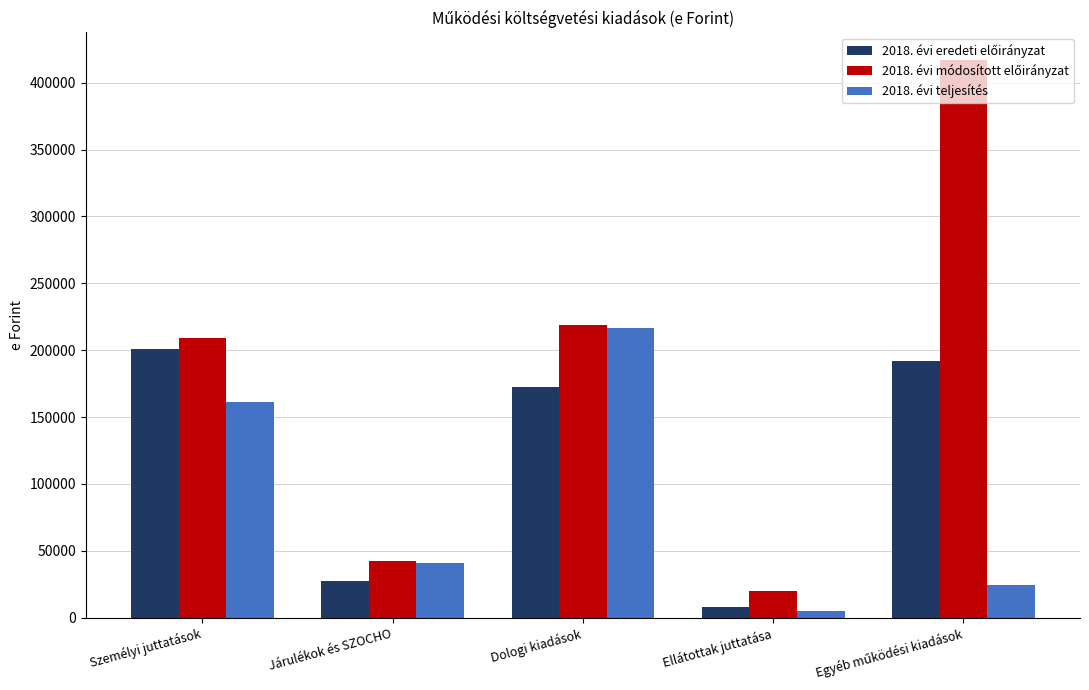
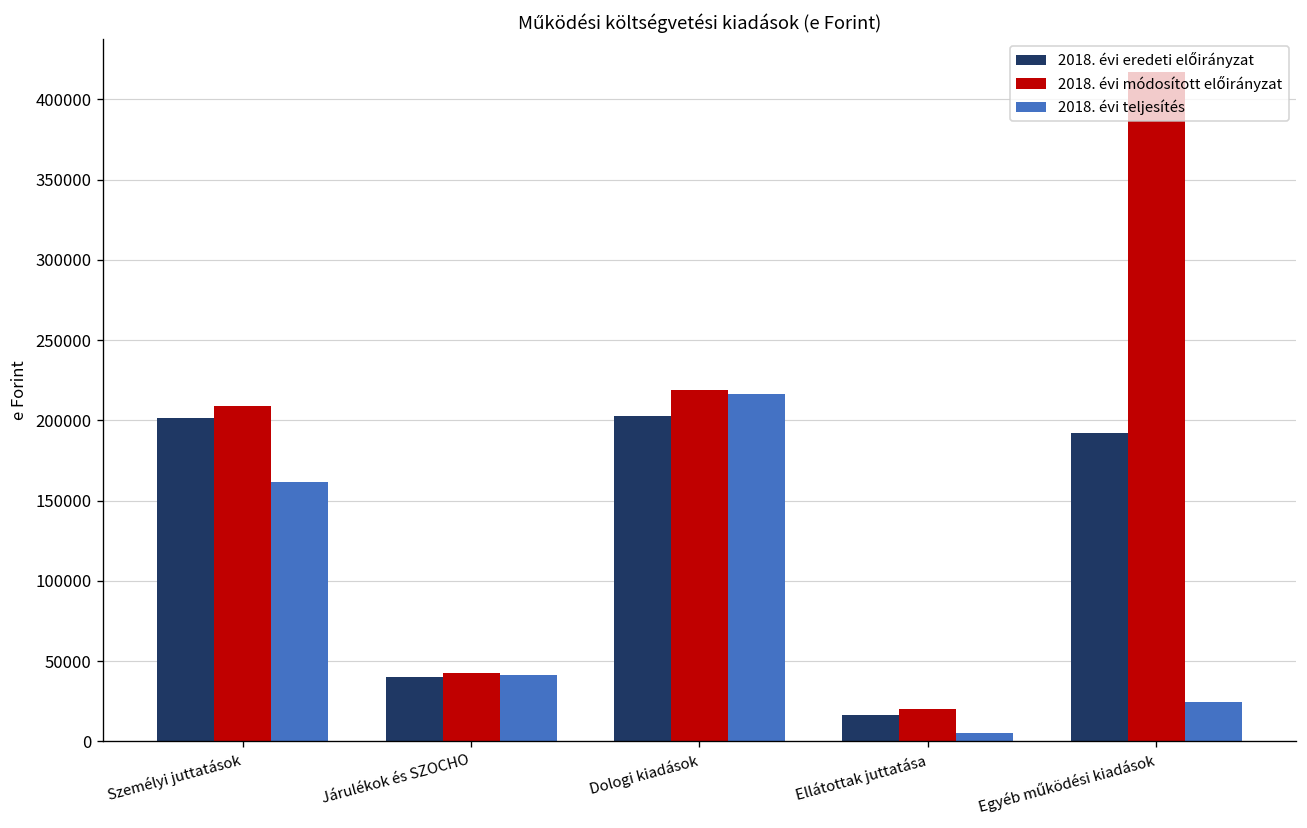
  {
    "2018. évi eredeti előirányzat": {
      "Személyi juttatások": 201000,
-     "Járulékok és SZOCHO": 27000,
-     "Dologi kiadások": 172000,
-     "Ellátottak juttatása": 8000,
+     "Járulékok és SZOCHO": 40000,
+     "Dologi kiadások": 203000,
+     "Ellátottak juttatása": 16000,
      "Egyéb működési kiadások": 192000
    },
    "2018. évi módosított előirányzat": {
      "Személyi juttatások": 209000,
      "Járulékok és SZOCHO": 42000,
      "Dologi kiadások": 219000,
      "Ellátottak juttatása": 20000
    },
    "2018. évi teljesítés": {
      "Személyi juttatások": 162000,
      "Járulékok és SZOCHO": 41000,
      "Dologi kiadások": 216000,
      "Ellátottak juttatása": 5000,
      "Egyéb működési kiadások": 24000
    }
  }
